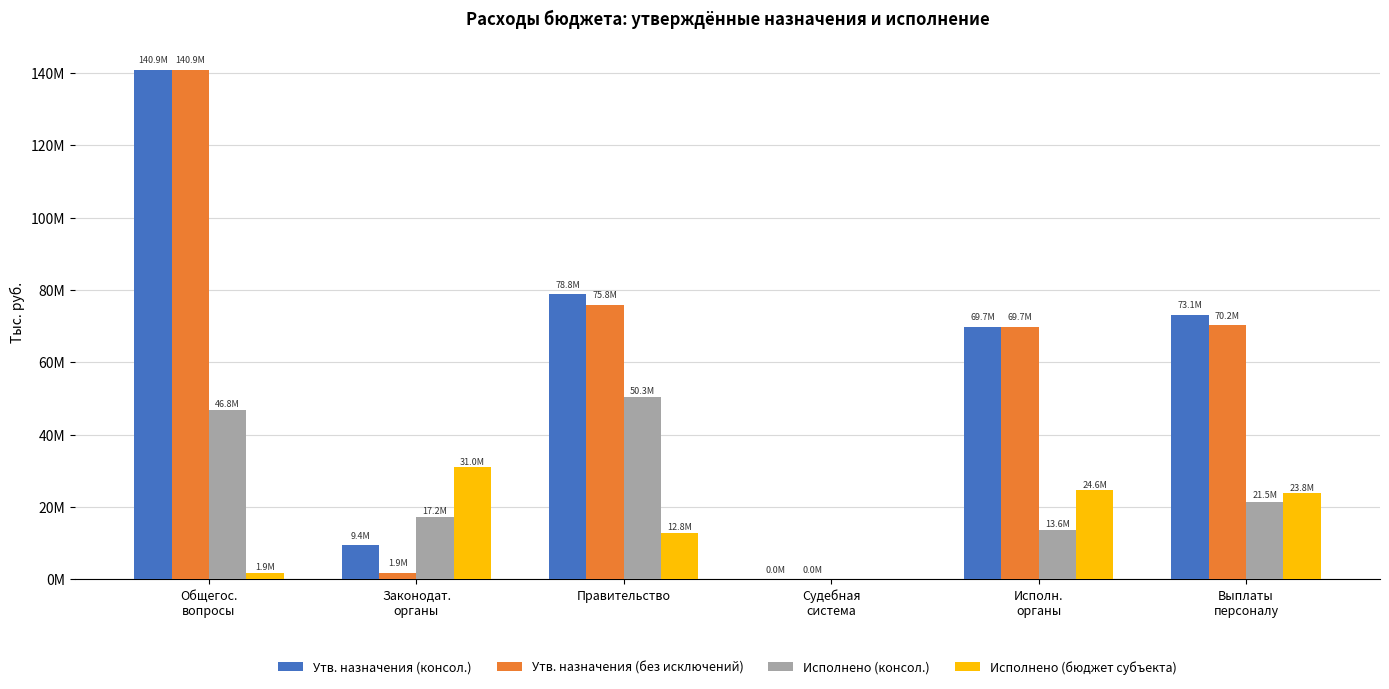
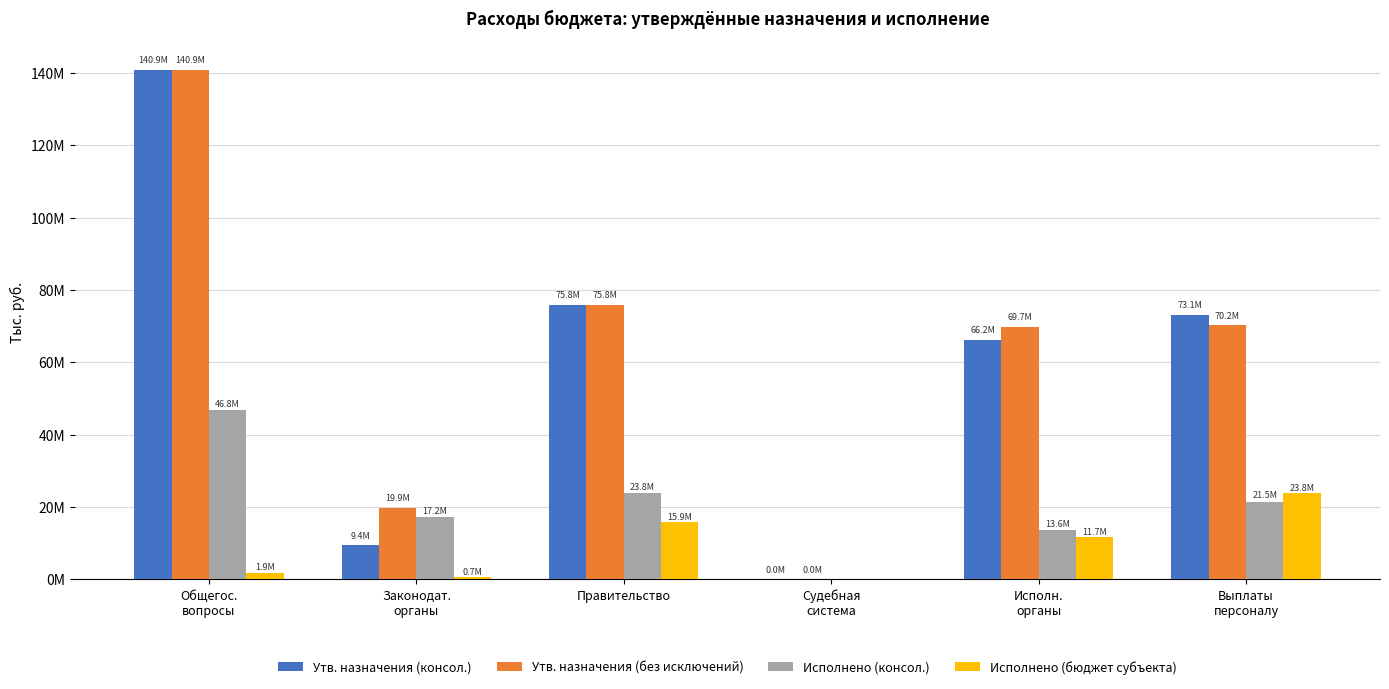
  {
    "Утв. назначения (консол.)": {
      "Общегос. вопросы": "140.9M",
      "Законодат. органы": "9.4M",
-     "Правительство": "78.8M",
-     "Исполн. органы": "69.7M",
+     "Правительство": "75.8M",
+     "Исполн. органы": "66.2M",
      "Выплаты персоналу": "73.1M"
    },
    "Утв. назначения (без исключений)": {
      "Общегос. вопросы": "140.9M",
-     "Законодат. органы": "1.9M",
+     "Законодат. органы": "19.9M",
      "Правительство": "75.8M",
      "Исполн. органы": "69.7M",
      "Выплаты персоналу": "70.2M"
    },
    "Исполнено (консол.)": {
      "Общегос. вопросы": "46.8M",
      "Законодат. органы": "17.2M",
-     "Правительство": "50.3M",
+     "Правительство": "23.8M",
      "Исполн. органы": "13.6M",
      "Выплаты персоналу": "21.5M"
    },
    "Исполнено (бюджет субъекта)": {
      "Общегос. вопросы": "1.9M",
-     "Законодат. органы": "31.0M",
-     "Правительство": "12.8M",
-     "Исполн. органы": "24.6M",
+     "Законодат. органы": "0.7M",
+     "Правительство": "15.9M",
+     "Исполн. органы": "11.7M",
      "Выплаты персоналу": "23.8M"
    }
  }
